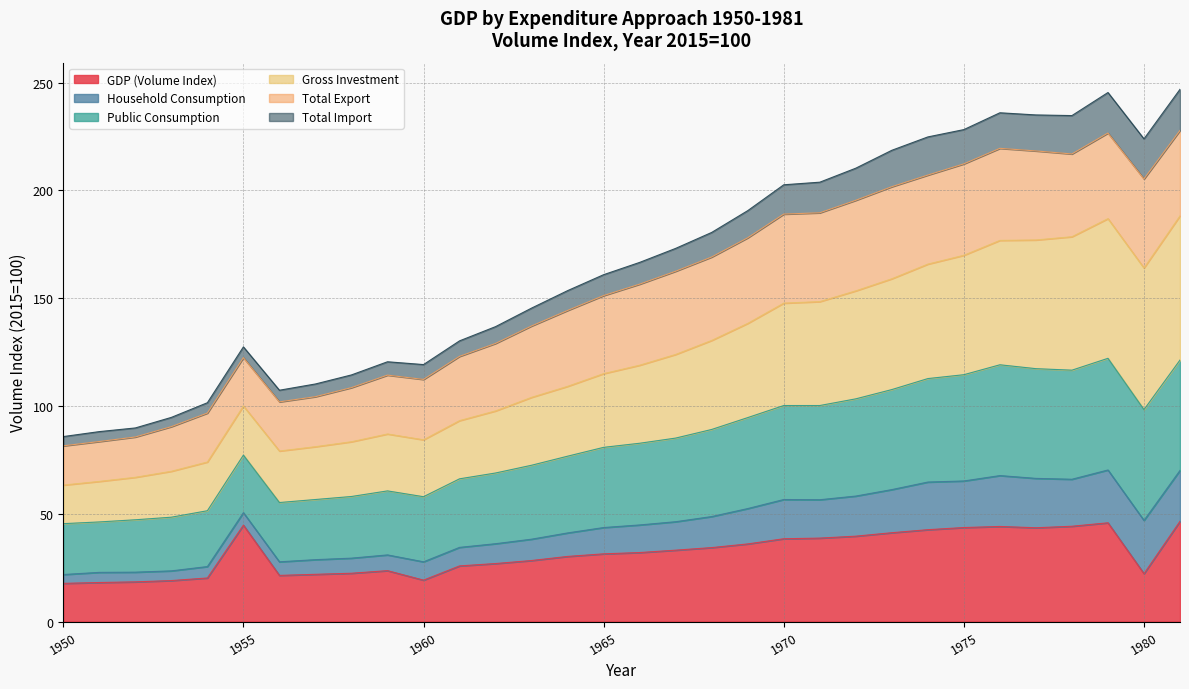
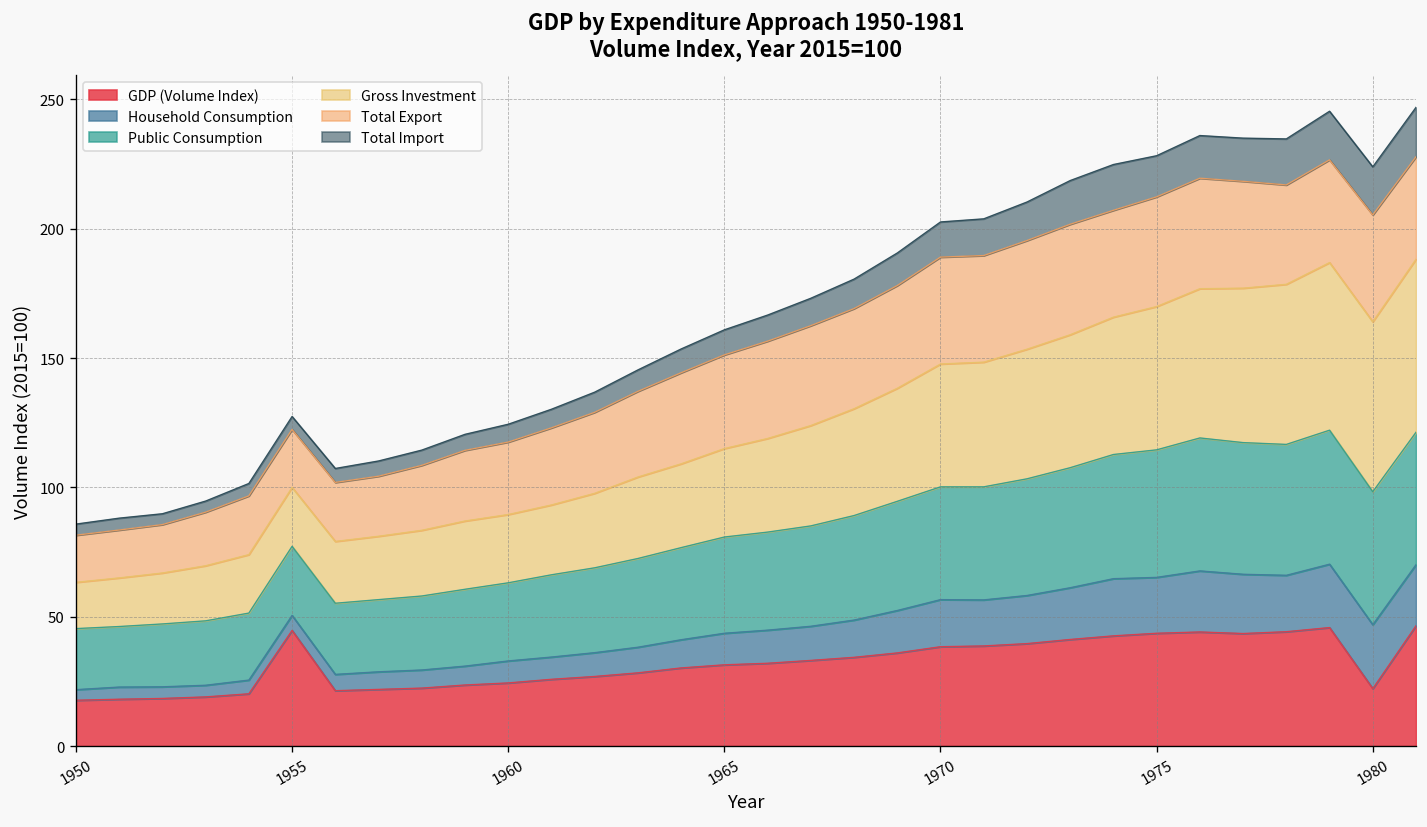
  {
    "GDP (Volume Index)": {
      "1950": 18,
      "1955": 45,
-     "1960": 19,
+     "1960": 24,
      "1965": 31,
      "1970": 38,
      "1975": 44,
      "1980": 22
    }
  }
